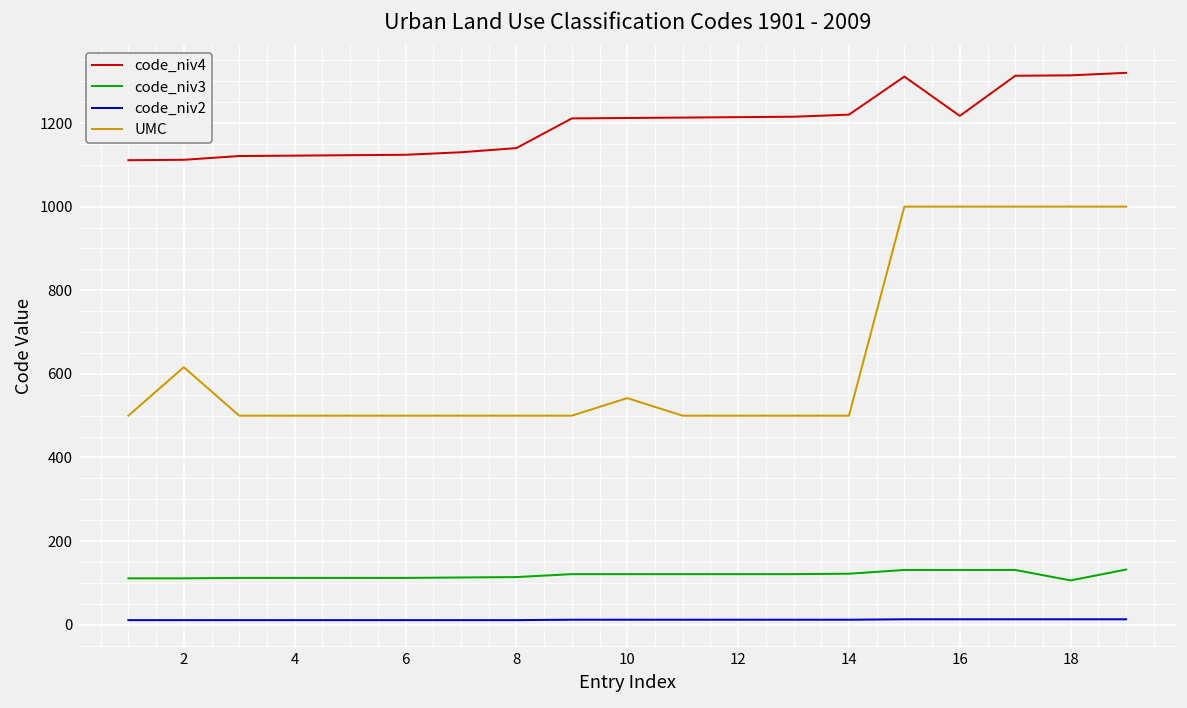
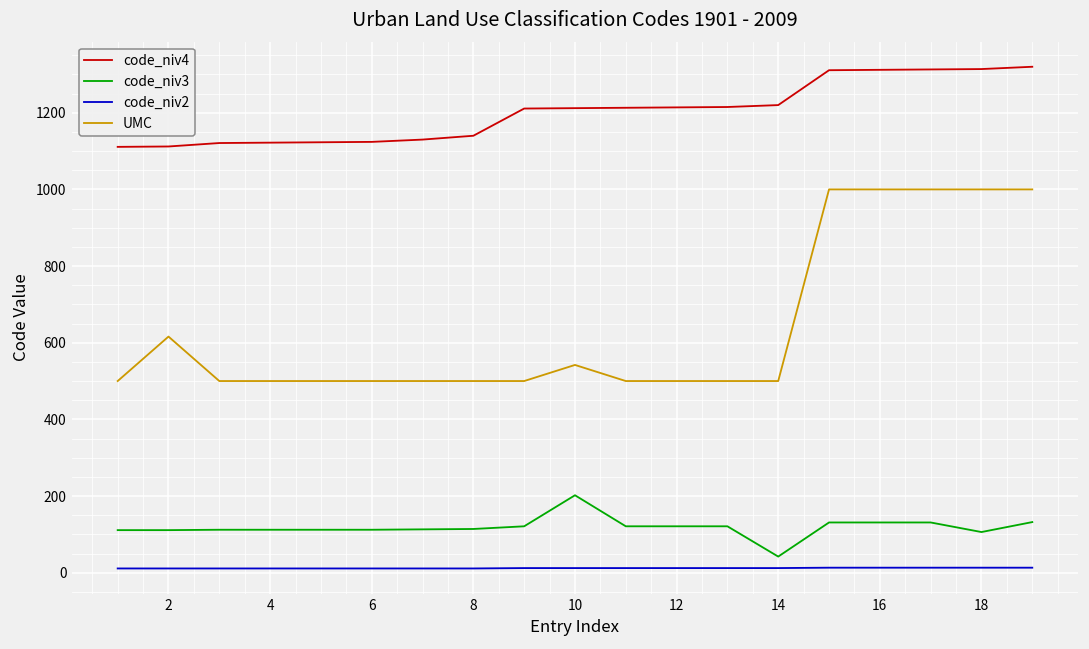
  {
    "code_niv4": {
      "2": 1110,
      "4": 1120,
      "6": 1120,
      "8": 1140,
      "10": 1210,
      "12": 1210,
      "14": 1220,
-     "16": 1220,
+     "16": 1310,
      "18": 1310
    },
    "code_niv3": {
      "2": 110,
      "4": 110,
      "6": 110,
      "8": 110,
-     "10": 120,
+     "10": 200,
      "12": 120,
-     "14": 120,
+     "14": 40,
      "16": 130,
      "18": 110
    },
    "code_niv2": {
      "2": 10,
      "4": 10,
      "6": 10,
      "8": 10,
      "10": 10,
      "12": 10,
      "14": 10,
      "16": 10,
      "18": 10
    },
    "UMC": {
      "2": 620,
      "4": 500,
      "6": 500,
      "8": 500,
      "10": 540,
      "12": 500,
      "14": 500,
      "16": 1000,
      "18": 1000
    }
  }
